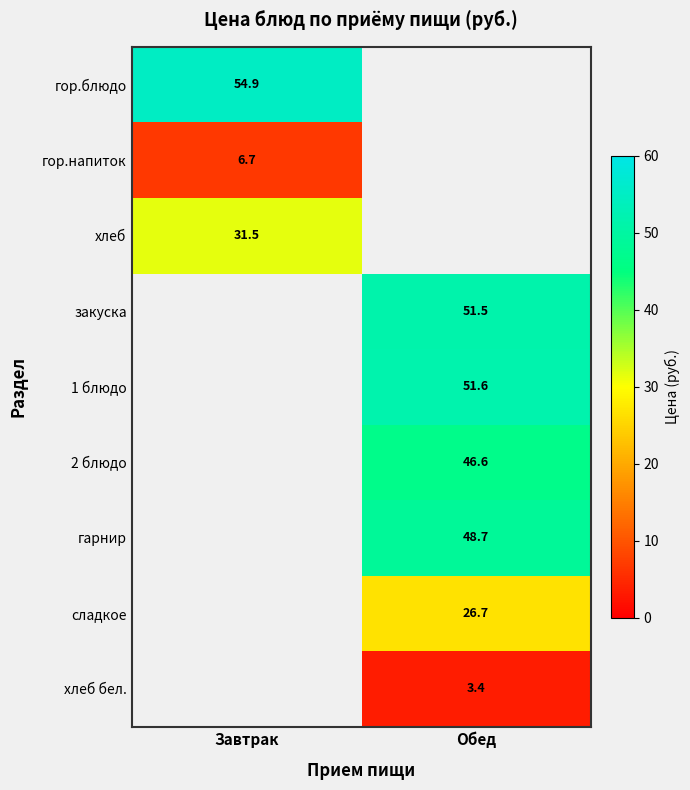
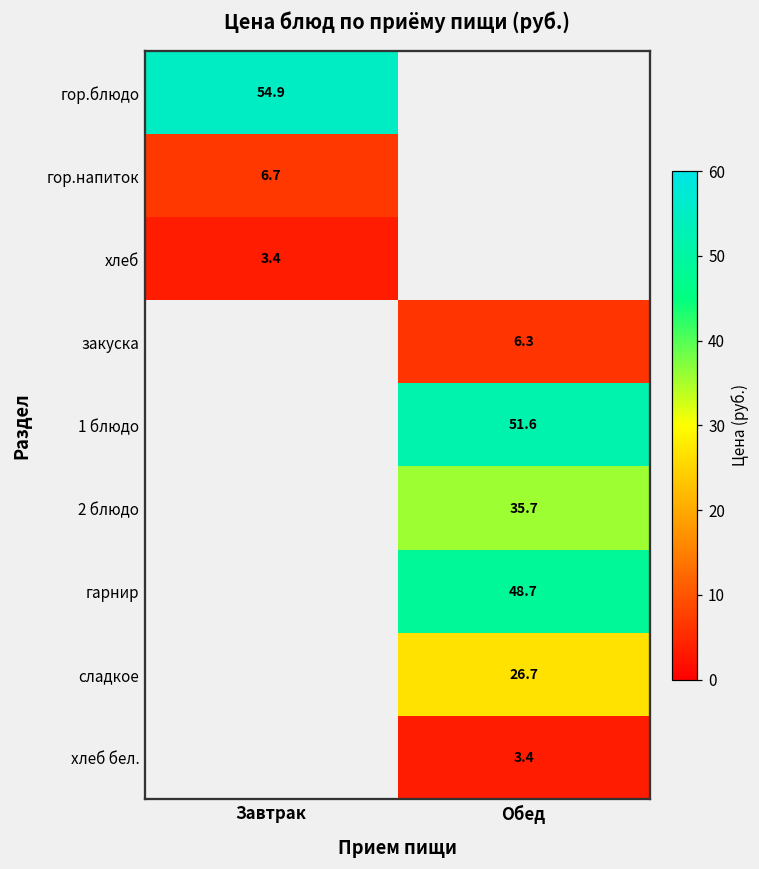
  {
    "гор.блюдо": {
      "Завтрак": 54.9
    },
    "гор.напиток": {
      "Завтрак": 6.7
    },
    "хлеб": {
-     "Завтрак": 31.5
+     "Завтрак": 3.4
    },
    "закуска": {
-     "Обед": 51.5
+     "Обед": 6.3
    },
    "1 блюдо": {
      "Обед": 51.6
    },
    "2 блюдо": {
-     "Обед": 46.6
+     "Обед": 35.7
    },
    "гарнир": {
      "Обед": 48.7
    },
    "сладкое": {
      "Обед": 26.7
    },
    "хлеб бел.": {
      "Обед": 3.4
    }
  }
